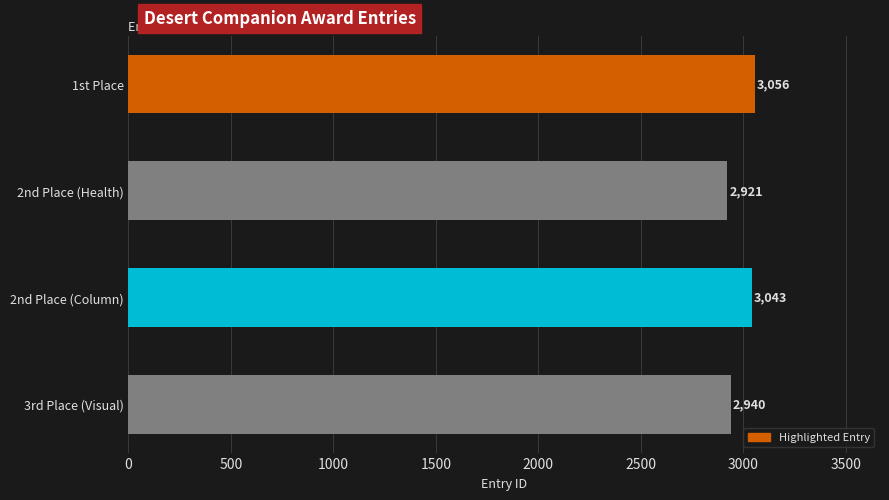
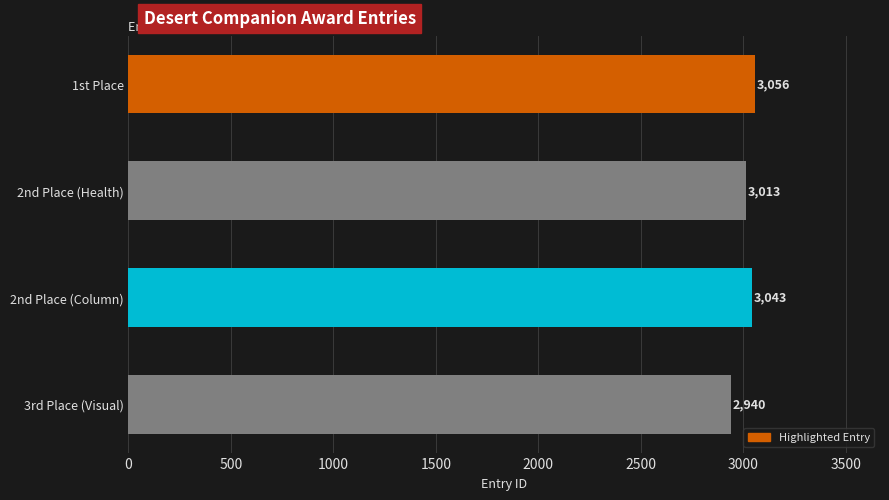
  {
    "1st Place": "3,056",
-   "2nd Place (Health)": "2,921",
+   "2nd Place (Health)": "3,013",
    "2nd Place (Column)": "3,043",
    "3rd Place (Visual)": "2,940"
  }
